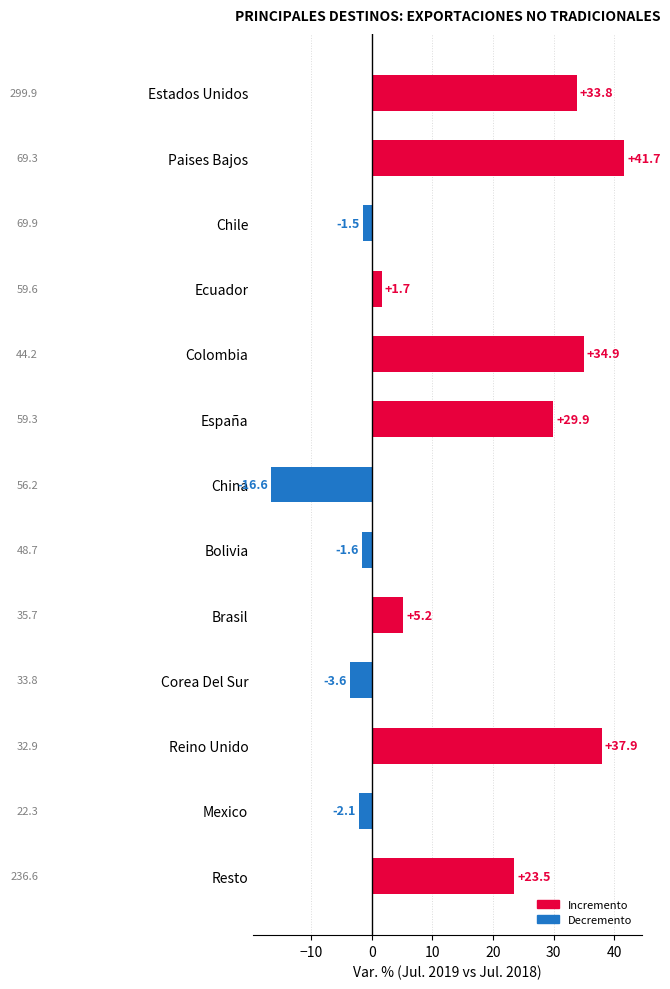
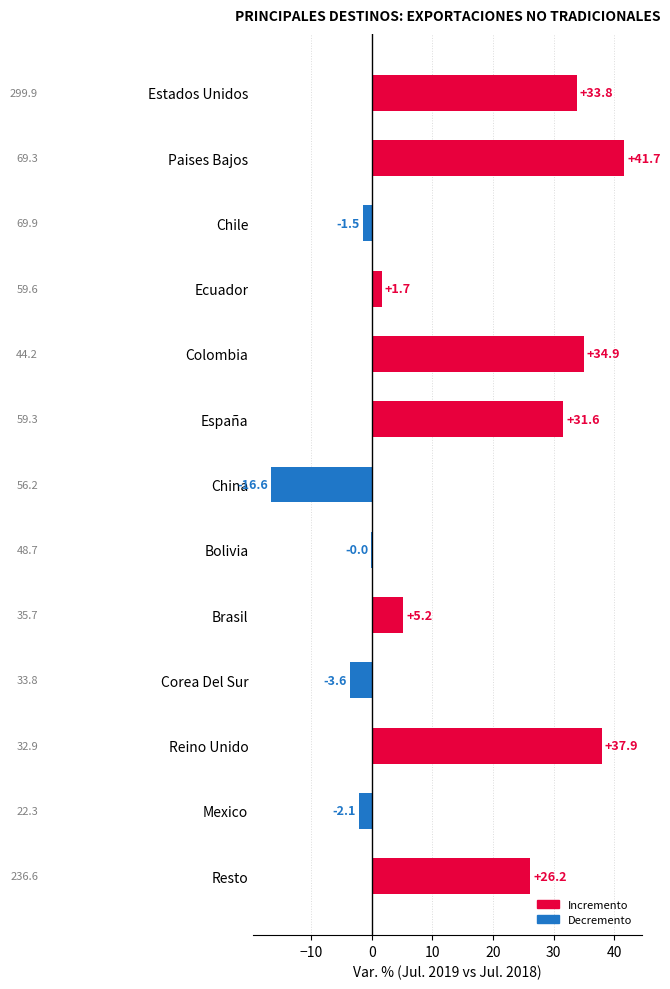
  {
    "Estados Unidos": "+33.8",
    "Paises Bajos": "+41.7",
    "Chile": "-1.5",
    "Ecuador": "+1.7",
    "Colombia": "+34.9",
-   "España": "+29.9",
+   "España": "+31.6",
    "China": "-16.6",
-   "Bolivia": "-1.6",
+   "Bolivia": "-0.0",
    "Brasil": "+5.2",
    "Corea Del Sur": "-3.6",
    "Reino Unido": "+37.9",
    "Mexico": "-2.1",
-   "Resto": "+23.5"
+   "Resto": "+26.2"
  }
